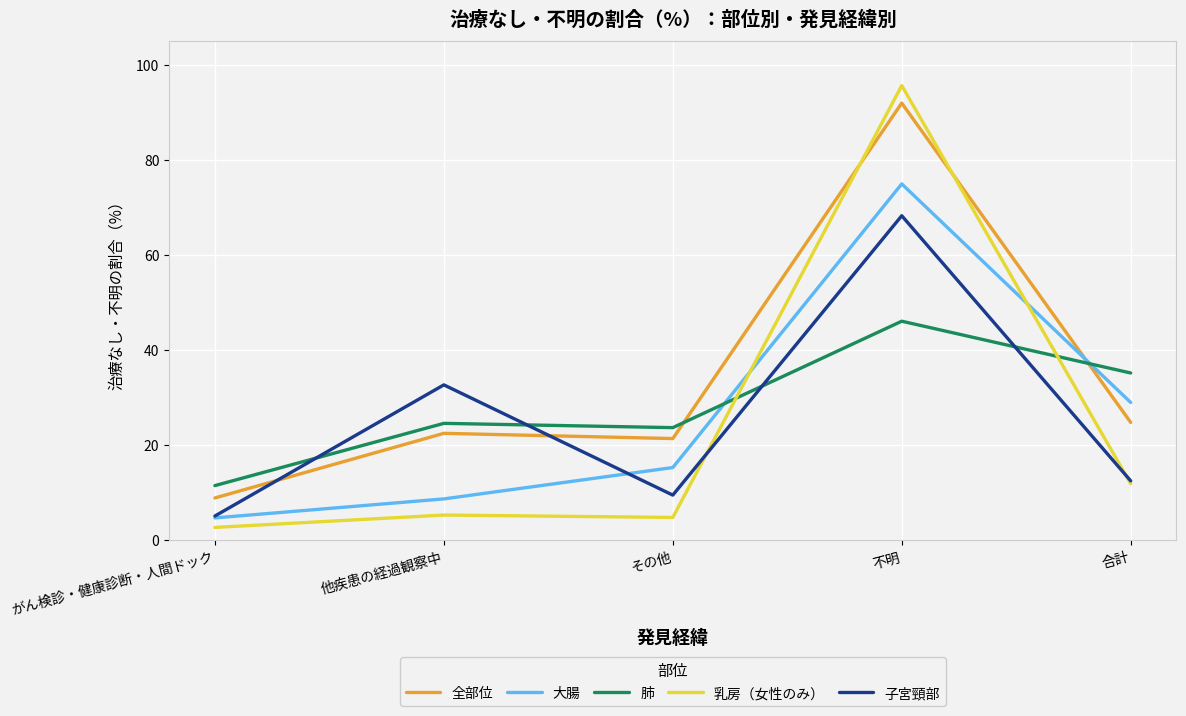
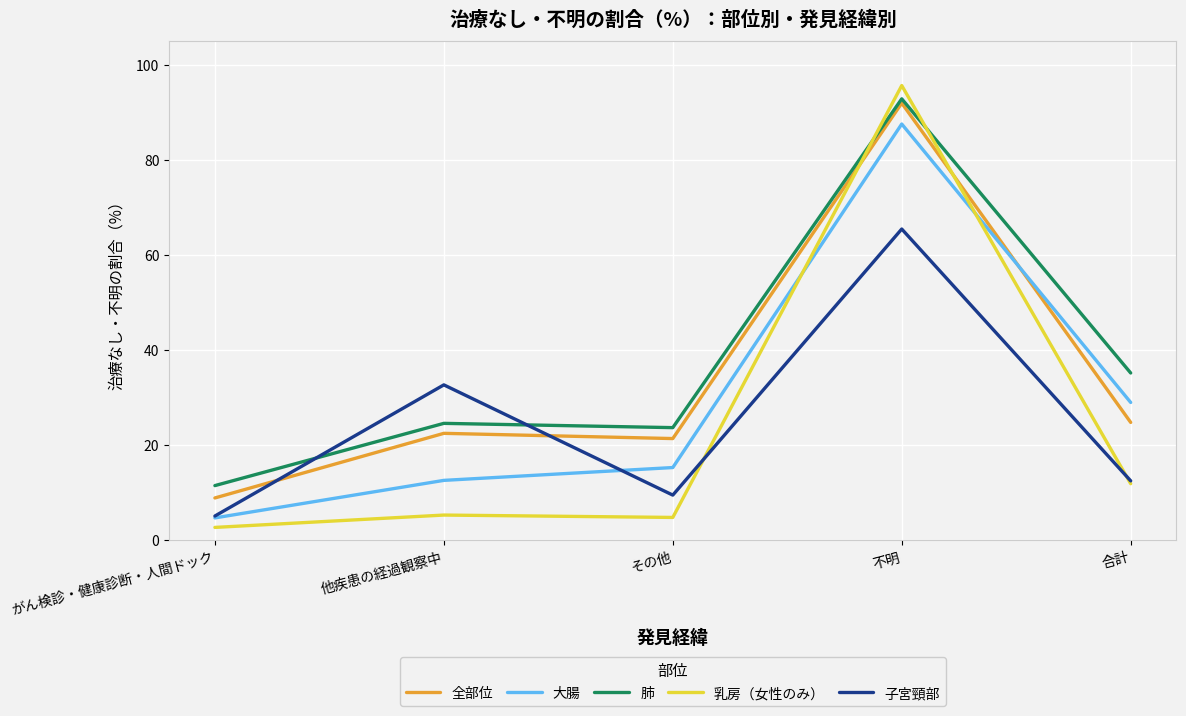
  {
    "大腸": {
-     "他疾患の経過観察中": 9,
+     "他疾患の経過観察中": 13,
      "その他": 15,
-     "不明": 75,
+     "不明": 88,
      "合計": 29
    },
    "肺": {
      "がん検診・健康診断・人間ドック": 12,
      "他疾患の経過観察中": 25,
      "その他": 24,
-     "不明": 46,
+     "不明": 93,
      "合計": 35
    },
    "子宮頸部": {
      "他疾患の経過観察中": 33,
      "その他": 10,
-     "不明": 68,
+     "不明": 66,
      "合計": 13
    }
  }
